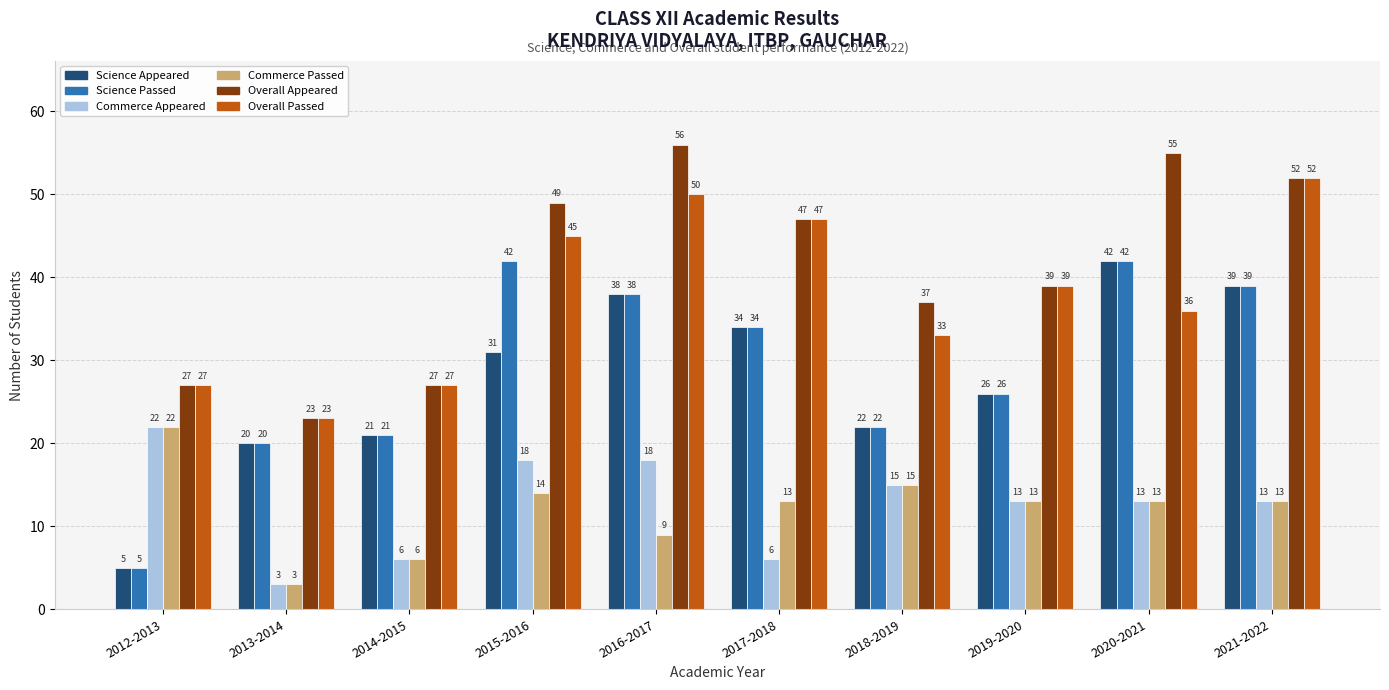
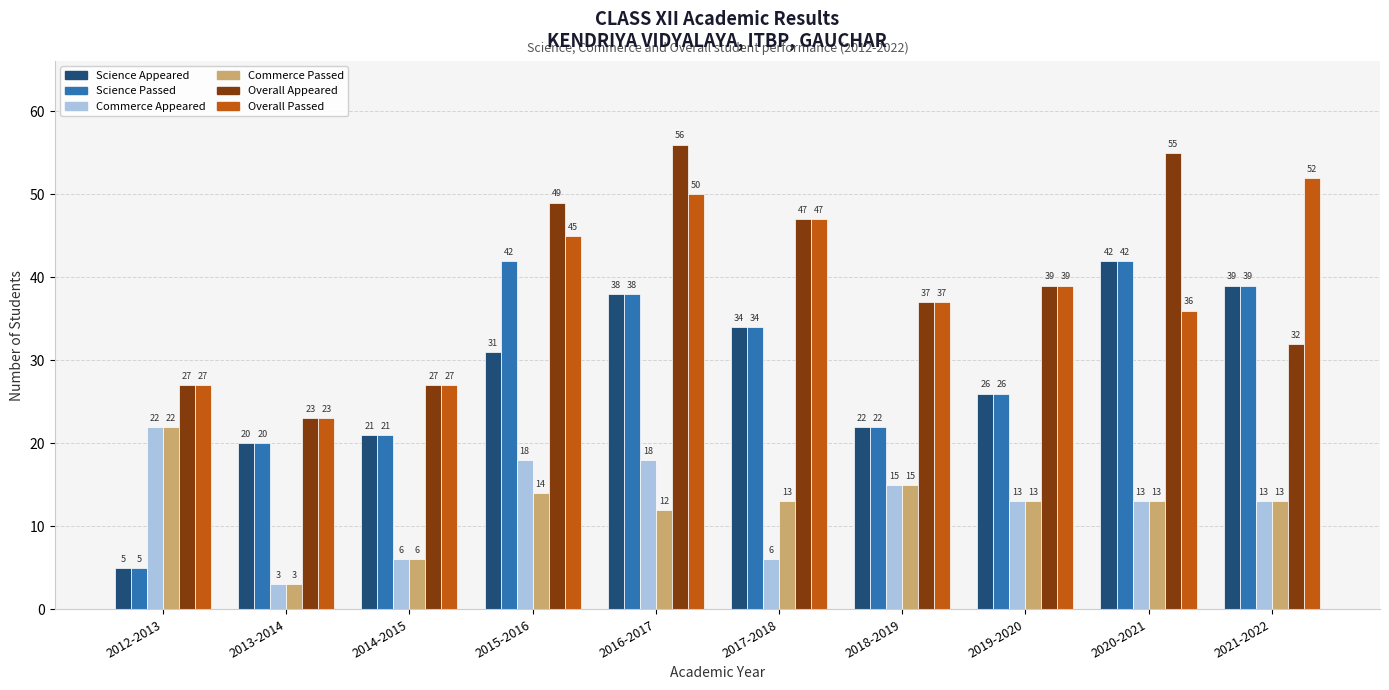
  {
    "Science Appeared": {
      "2012-2013": 5,
      "2013-2014": 20,
      "2014-2015": 21,
      "2015-2016": 31,
      "2016-2017": 38,
      "2017-2018": 34,
      "2018-2019": 22,
      "2019-2020": 26,
      "2020-2021": 42,
      "2021-2022": 39
    },
    "Science Passed": {
      "2012-2013": 5,
      "2013-2014": 20,
      "2014-2015": 21,
      "2015-2016": 42,
      "2016-2017": 38,
      "2017-2018": 34,
      "2018-2019": 22,
      "2019-2020": 26,
      "2020-2021": 42,
      "2021-2022": 39
    },
    "Commerce Appeared": {
      "2012-2013": 22,
      "2013-2014": 3,
      "2014-2015": 6,
      "2015-2016": 18,
      "2016-2017": 18,
      "2017-2018": 6,
      "2018-2019": 15,
      "2019-2020": 13,
      "2020-2021": 13,
      "2021-2022": 13
    },
    "Commerce Passed": {
      "2012-2013": 22,
      "2013-2014": 3,
      "2014-2015": 6,
      "2015-2016": 14,
-     "2016-2017": 9,
+     "2016-2017": 12,
      "2017-2018": 13,
      "2018-2019": 15,
      "2019-2020": 13,
      "2020-2021": 13,
      "2021-2022": 13
    },
    "Overall Appeared": {
      "2012-2013": 27,
      "2013-2014": 23,
      "2014-2015": 27,
      "2015-2016": 49,
      "2016-2017": 56,
      "2017-2018": 47,
      "2018-2019": 37,
      "2019-2020": 39,
      "2020-2021": 55,
-     "2021-2022": 52
+     "2021-2022": 32
    },
    "Overall Passed": {
      "2012-2013": 27,
      "2013-2014": 23,
      "2014-2015": 27,
      "2015-2016": 45,
      "2016-2017": 50,
      "2017-2018": 47,
-     "2018-2019": 33,
+     "2018-2019": 37,
      "2019-2020": 39,
      "2020-2021": 36,
      "2021-2022": 52
    }
  }
